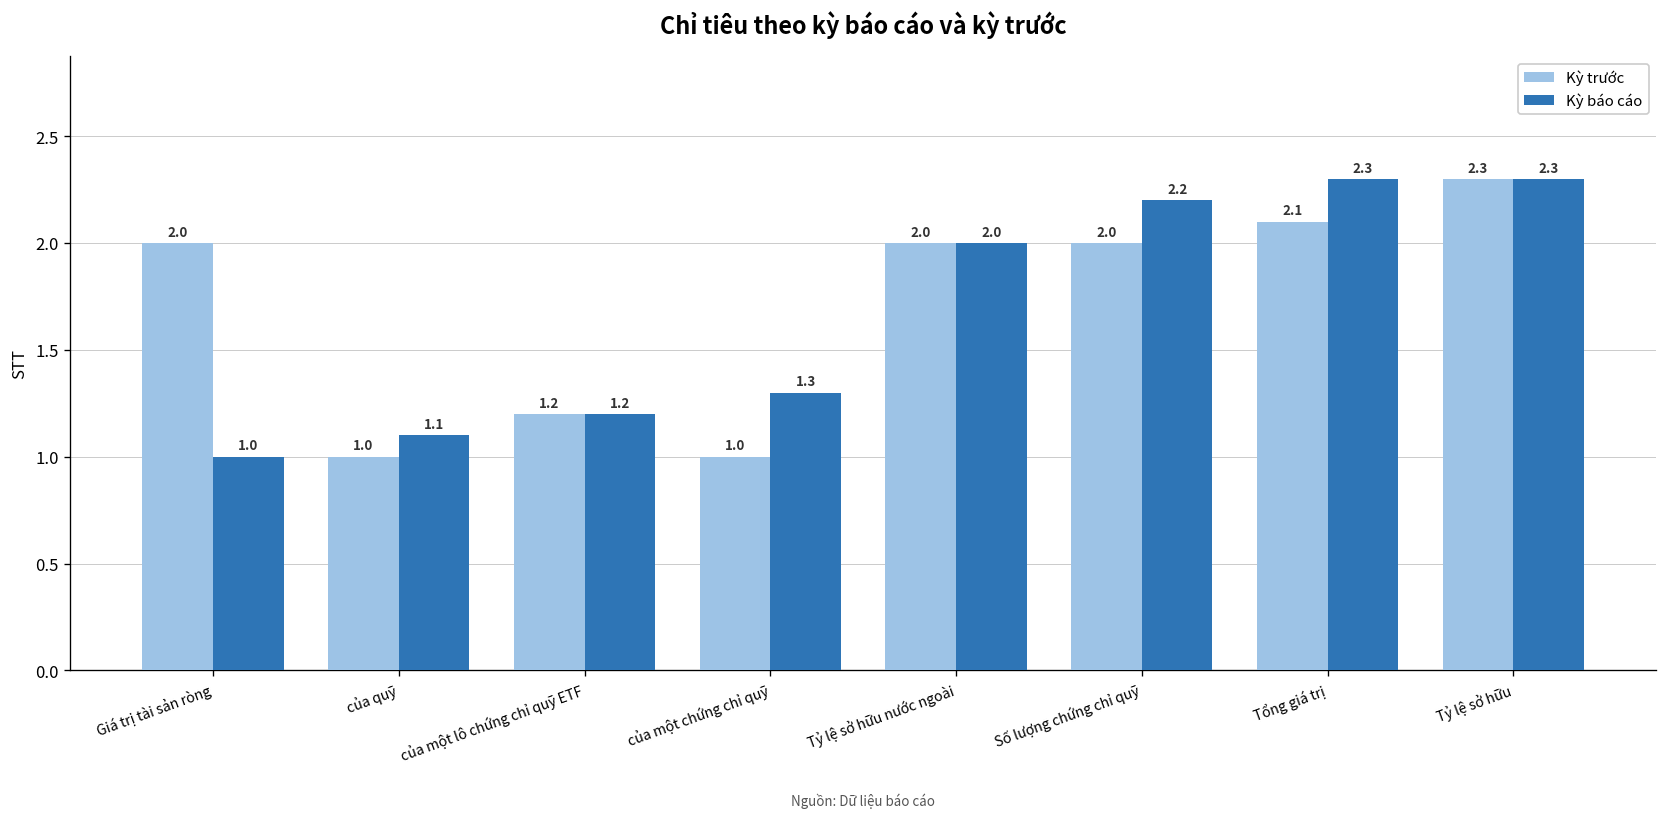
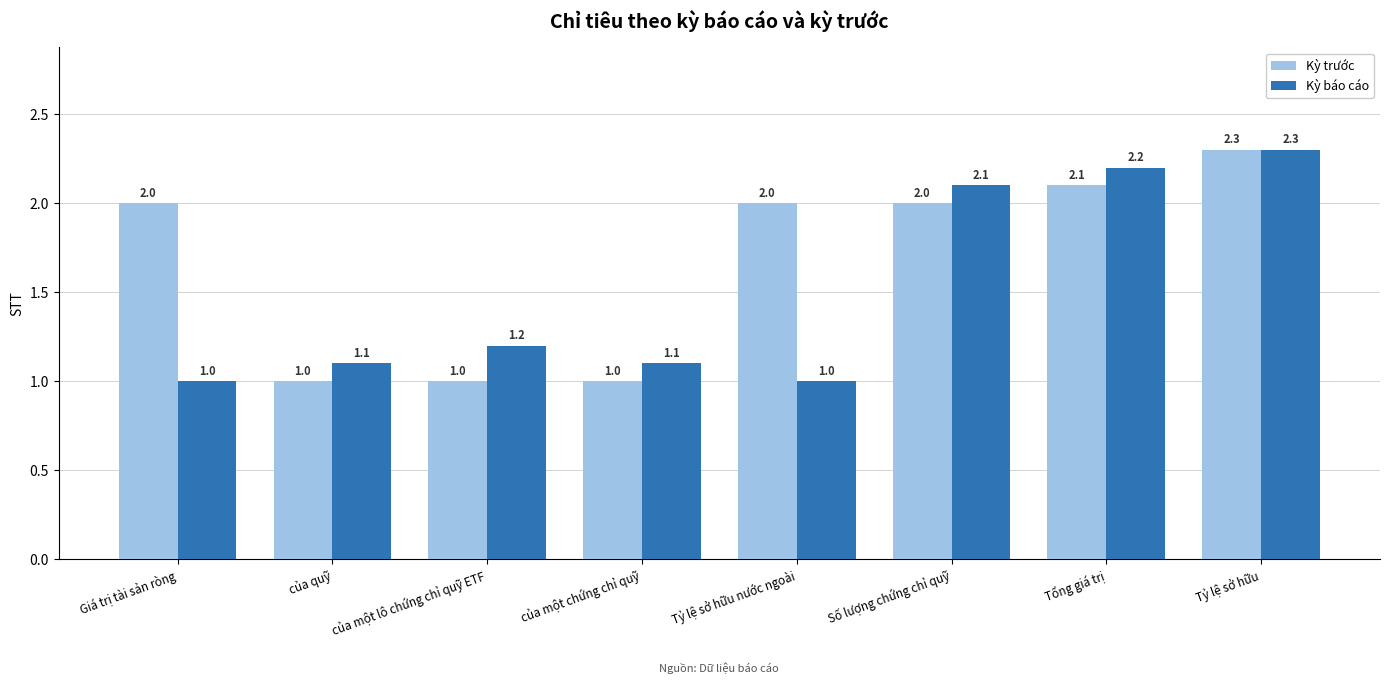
  {
    "Kỳ trước": {
      "Giá trị tài sản ròng": 2.0,
      "của quỹ": 1.0,
-     "của một lô chứng chỉ quỹ ETF": 1.2,
+     "của một lô chứng chỉ quỹ ETF": 1.0,
      "của một chứng chỉ quỹ": 1.0,
      "Tỷ lệ sở hữu nước ngoài": 2.0,
      "Số lượng chứng chỉ quỹ": 2.0,
      "Tổng giá trị": 2.1,
      "Tỷ lệ sở hữu": 2.3
    },
    "Kỳ báo cáo": {
      "Giá trị tài sản ròng": 1.0,
      "của quỹ": 1.1,
      "của một lô chứng chỉ quỹ ETF": 1.2,
-     "của một chứng chỉ quỹ": 1.3,
-     "Tỷ lệ sở hữu nước ngoài": 2.0,
-     "Số lượng chứng chỉ quỹ": 2.2,
-     "Tổng giá trị": 2.3,
+     "của một chứng chỉ quỹ": 1.1,
+     "Tỷ lệ sở hữu nước ngoài": 1.0,
+     "Số lượng chứng chỉ quỹ": 2.1,
+     "Tổng giá trị": 2.2,
      "Tỷ lệ sở hữu": 2.3
    }
  }
